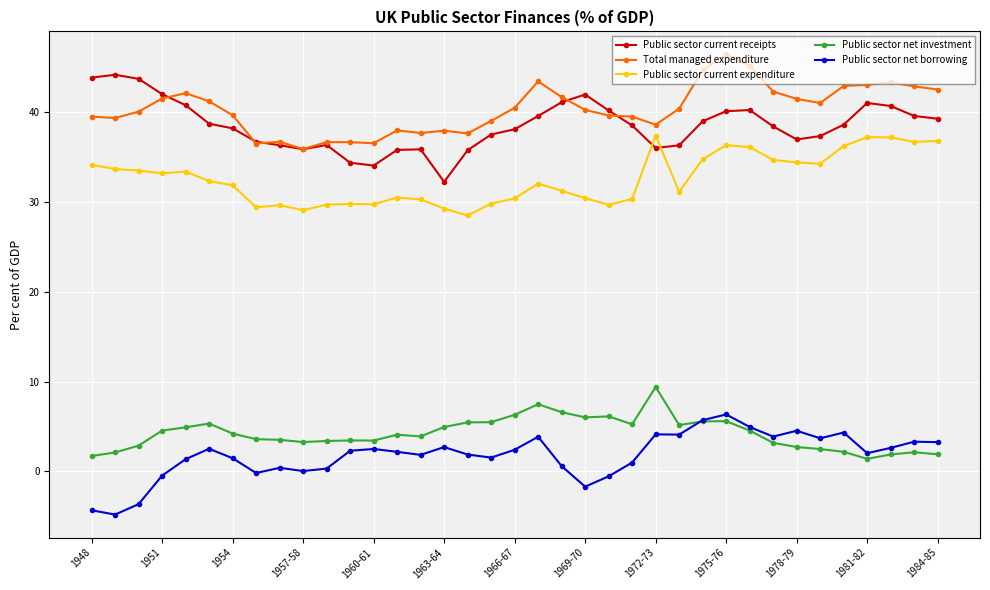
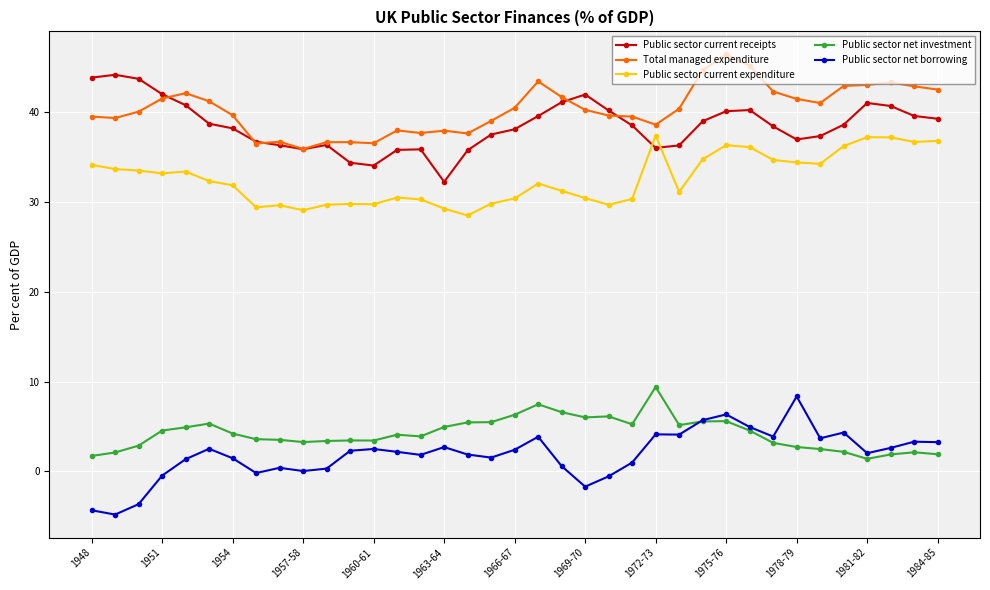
  {
    "Public sector current receipts": {
      "1948": 44,
      "1951": 42,
      "1954": 38,
      "1960-61": 34,
      "1963-64": 32,
      "1966-67": 38,
      "1969-70": 42,
      "1972-73": 36,
      "1975-76": 40,
      "1978-79": 37,
      "1981-82": 41,
      "1984-85": 39
    },
    "Total managed expenditure": {
      "1948": 40,
      "1951": 42,
      "1954": 40,
      "1960-61": 37,
      "1963-64": 38,
      "1966-67": 41,
      "1969-70": 40,
      "1972-73": 39,
      "1978-79": 42,
      "1981-82": 43,
      "1984-85": 43
    },
    "Public sector current expenditure": {
      "1948": 34,
      "1951": 33,
      "1954": 32,
      "1957-58": 29,
      "1960-61": 30,
      "1963-64": 29,
      "1966-67": 30,
      "1969-70": 30,
      "1972-73": 37,
      "1975-76": 36,
      "1978-79": 34,
      "1981-82": 37,
      "1984-85": 37
    },
    "Public sector net investment": {
      "1948": 2,
      "1951": 5,
      "1954": 4,
      "1957-58": 3,
      "1960-61": 3,
      "1963-64": 5,
      "1966-67": 6,
      "1969-70": 6,
      "1972-73": 9,
      "1975-76": 6,
      "1978-79": 3,
      "1981-82": 1,
      "1984-85": 2
    },
    "Public sector net borrowing": {
      "1948": -4,
      "1951": 0,
      "1954": 1,
      "1957-58": 0,
      "1960-61": 2,
      "1963-64": 3,
      "1966-67": 2,
      "1969-70": -2,
      "1972-73": 4,
      "1975-76": 6,
-     "1978-79": 5,
+     "1978-79": 8,
      "1981-82": 2,
      "1984-85": 3
    }
  }
